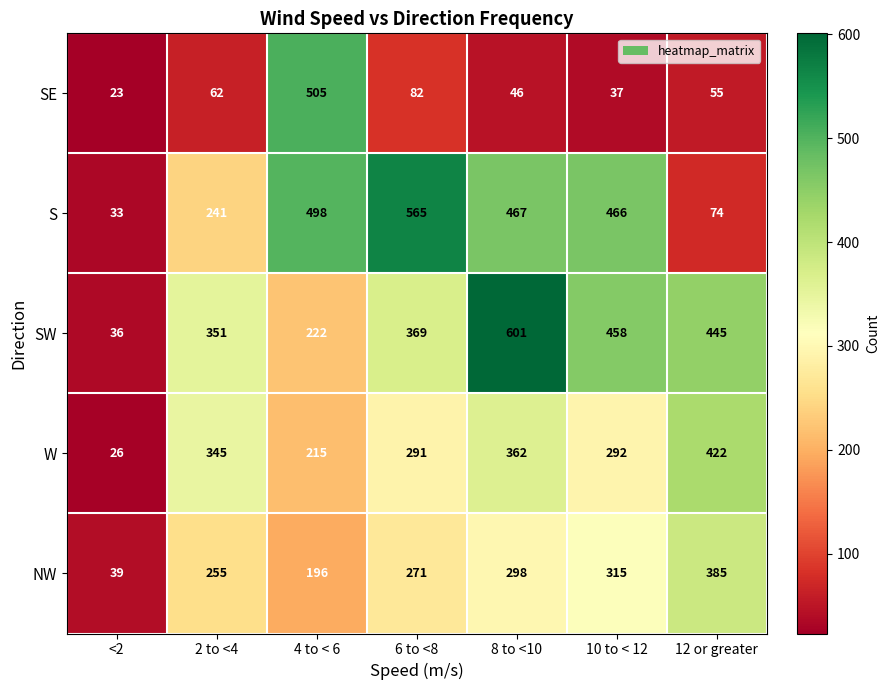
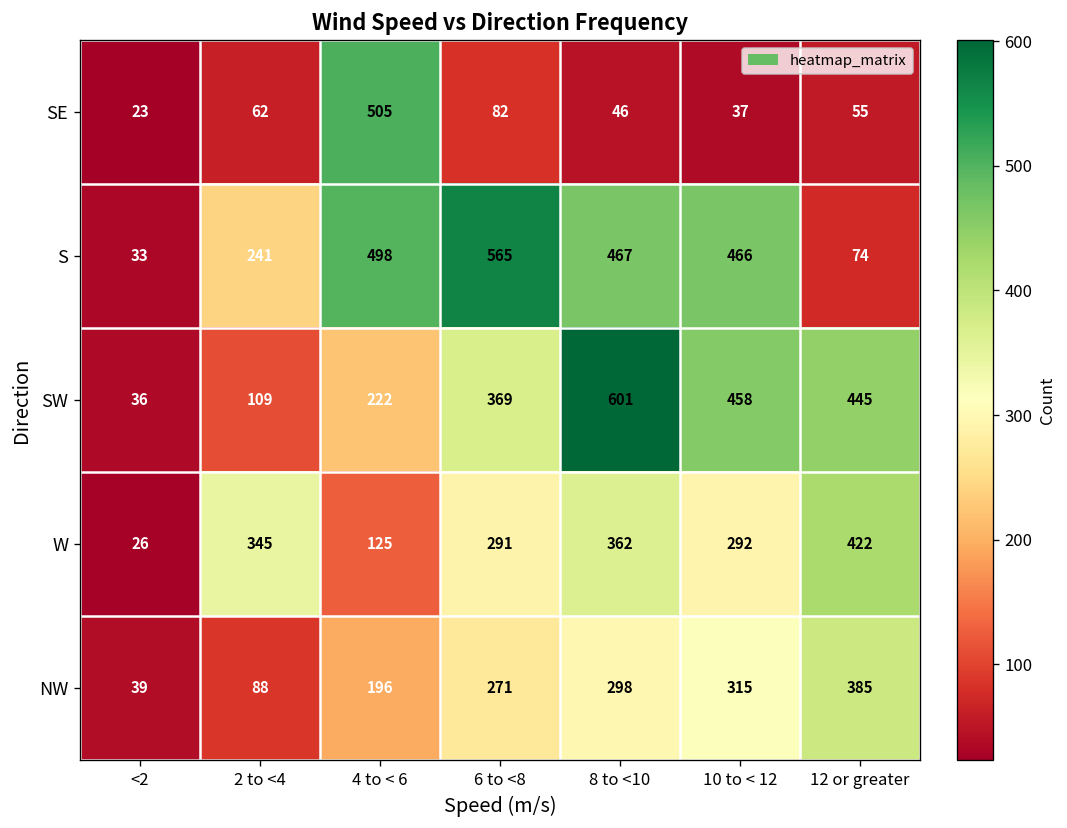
  {
    "SE": {
      "<2": 23,
      "2 to <4": 62,
      "4 to < 6": 505,
      "6 to <8": 82,
      "8 to <10": 46,
      "10 to < 12": 37,
      "12 or greater": 55
    },
    "S": {
      "<2": 33,
      "2 to <4": 241,
      "4 to < 6": 498,
      "6 to <8": 565,
      "8 to <10": 467,
      "10 to < 12": 466,
      "12 or greater": 74
    },
    "SW": {
      "<2": 36,
-     "2 to <4": 351,
+     "2 to <4": 109,
      "4 to < 6": 222,
      "6 to <8": 369,
      "8 to <10": 601,
      "10 to < 12": 458,
      "12 or greater": 445
    },
    "W": {
      "<2": 26,
      "2 to <4": 345,
-     "4 to < 6": 215,
+     "4 to < 6": 125,
      "6 to <8": 291,
      "8 to <10": 362,
      "10 to < 12": 292,
      "12 or greater": 422
    },
    "NW": {
      "<2": 39,
-     "2 to <4": 255,
+     "2 to <4": 88,
      "4 to < 6": 196,
      "6 to <8": 271,
      "8 to <10": 298,
      "10 to < 12": 315,
      "12 or greater": 385
    }
  }
